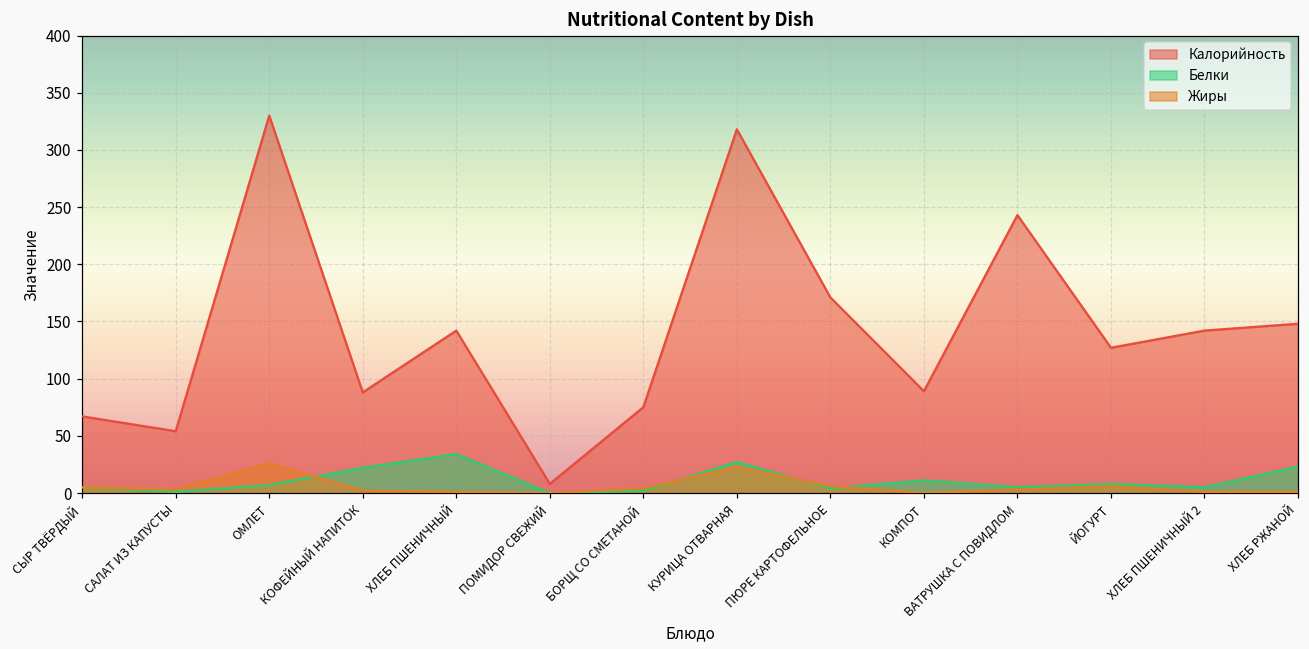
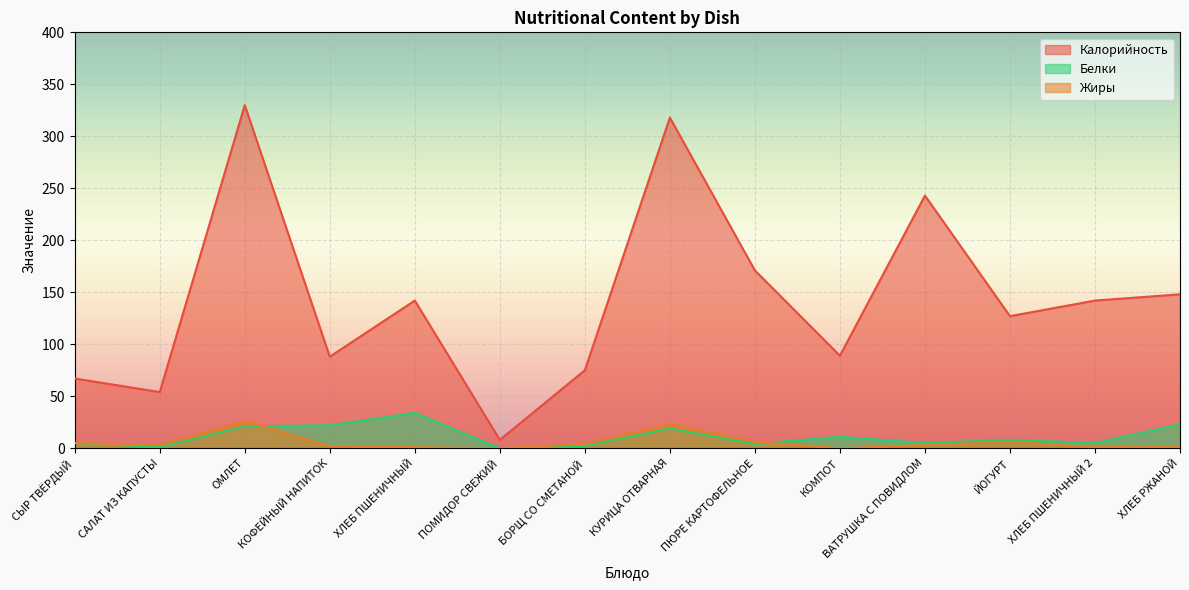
  {
    "Белки": {
-     "ОМЛЕТ": 7,
+     "ОМЛЕТ": 21,
      "КОФЕЙНЫЙ НАПИТОК": 22,
      "ХЛЕБ ПШЕНИЧНЫЙ": 34,
-     "КУРИЦА ОТВАРНАЯ": 27,
+     "КУРИЦА ОТВАРНАЯ": 19,
      "КОМПОТ": 11,
      "ХЛЕБ ПШЕНИЧНЫЙ 2": 5,
      "ХЛЕБ РЖАНОЙ": 23
    }
  }
